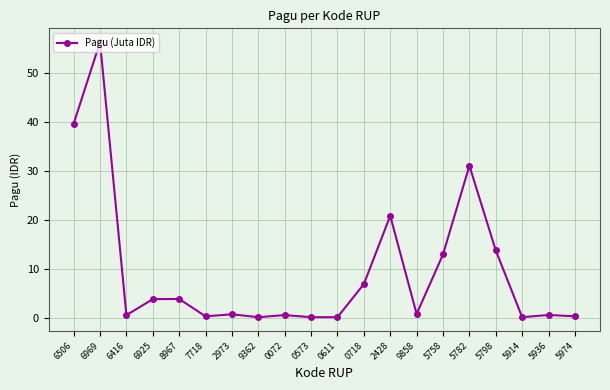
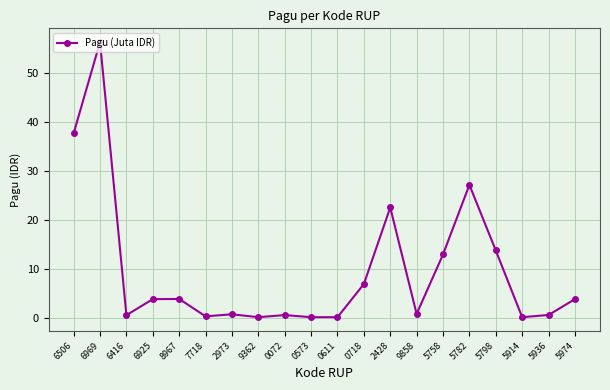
  {
-   "6506": 40,
+   "6506": 38,
    "6416": 1,
    "6925": 4,
    "8967": 4,
    "7718": 0,
    "2973": 1,
    "9362": 0,
    "0072": 1,
    "0573": 0,
    "0611": 0,
    "0718": 7,
-   "2428": 21,
+   "2428": 23,
    "9858": 1,
    "5758": 13,
-   "5782": 31,
+   "5782": 27,
    "5798": 14,
    "5914": 0,
    "5936": 1,
-   "5974": 0
+   "5974": 4
  }
